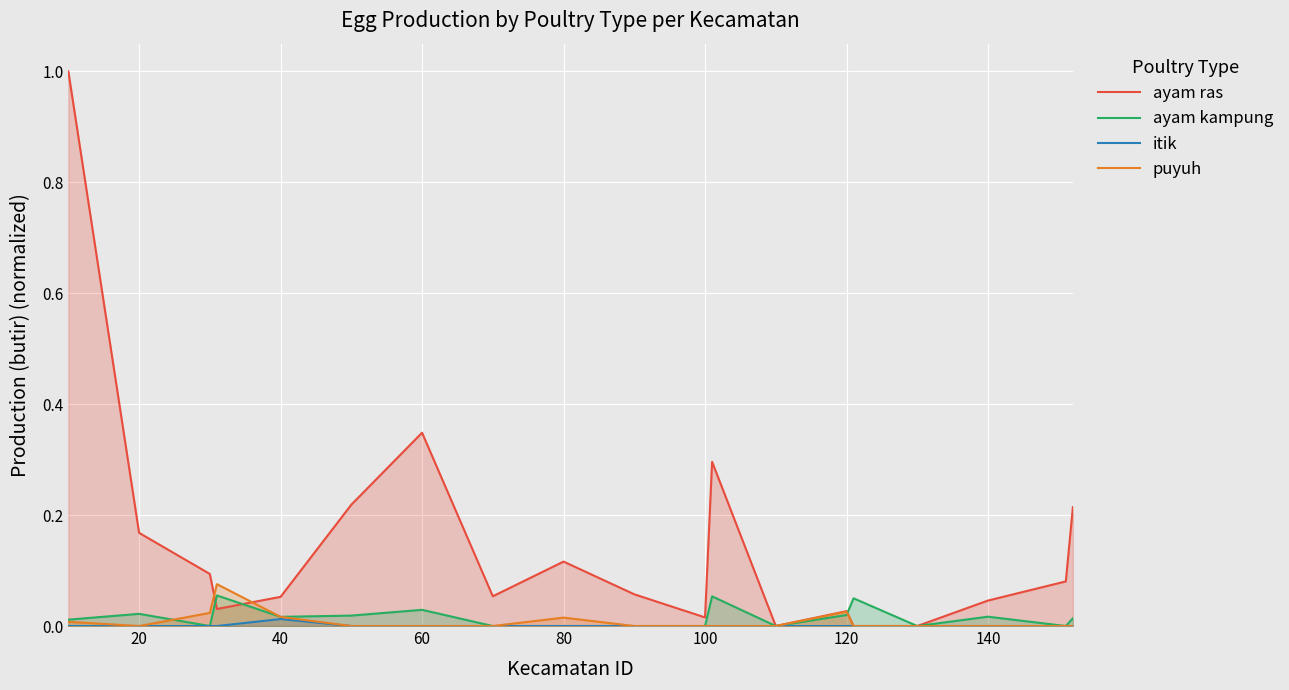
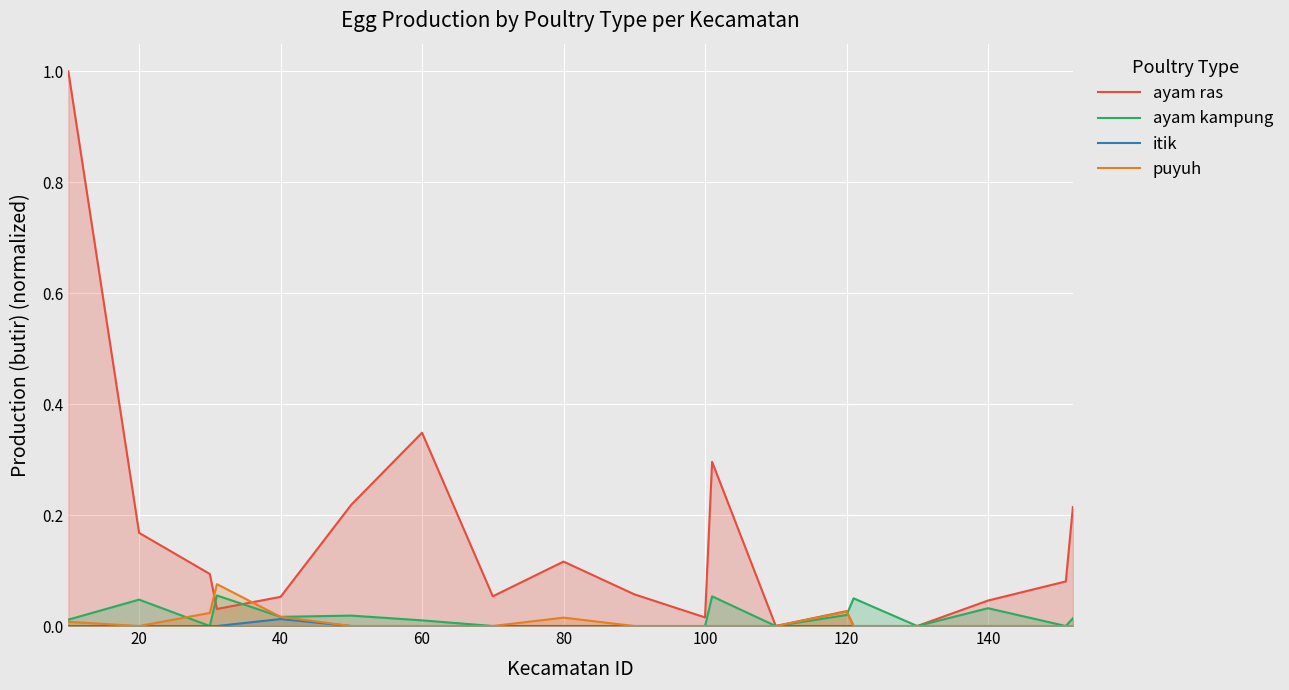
  {
    "ayam kampung": {
-     "20": 0.02,
-     "60": 0.03,
+     "20": 0.05,
+     "60": 0.01,
      "120": 0.02,
-     "140": 0.02
+     "140": 0.03
    },
    "itik": {
      "120": 0.00
    }
  }
